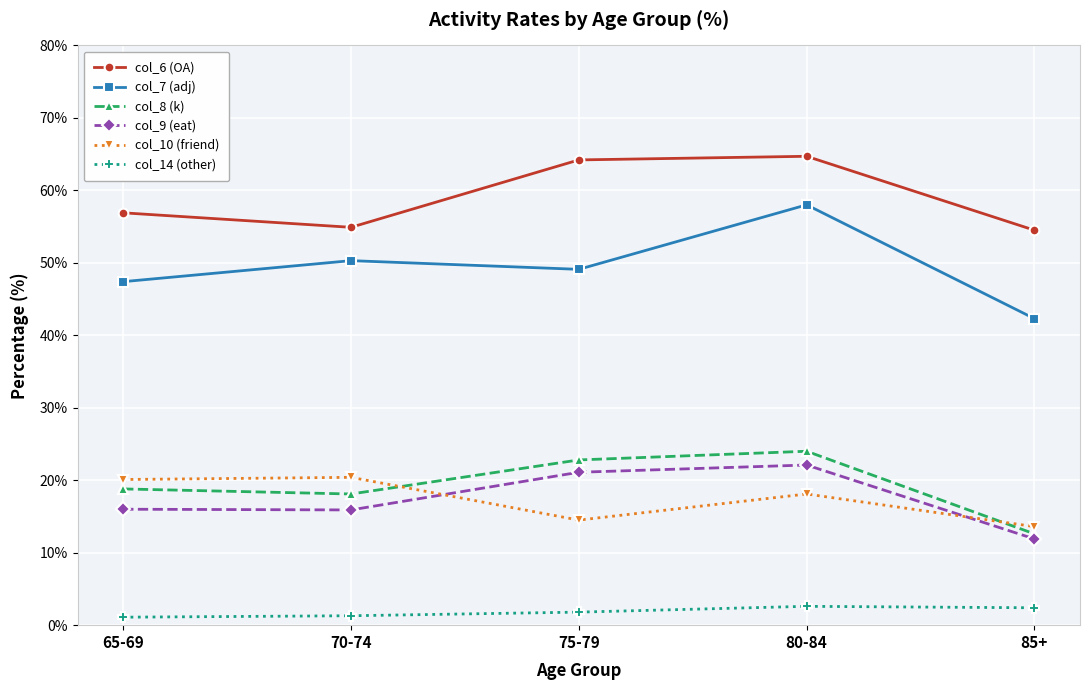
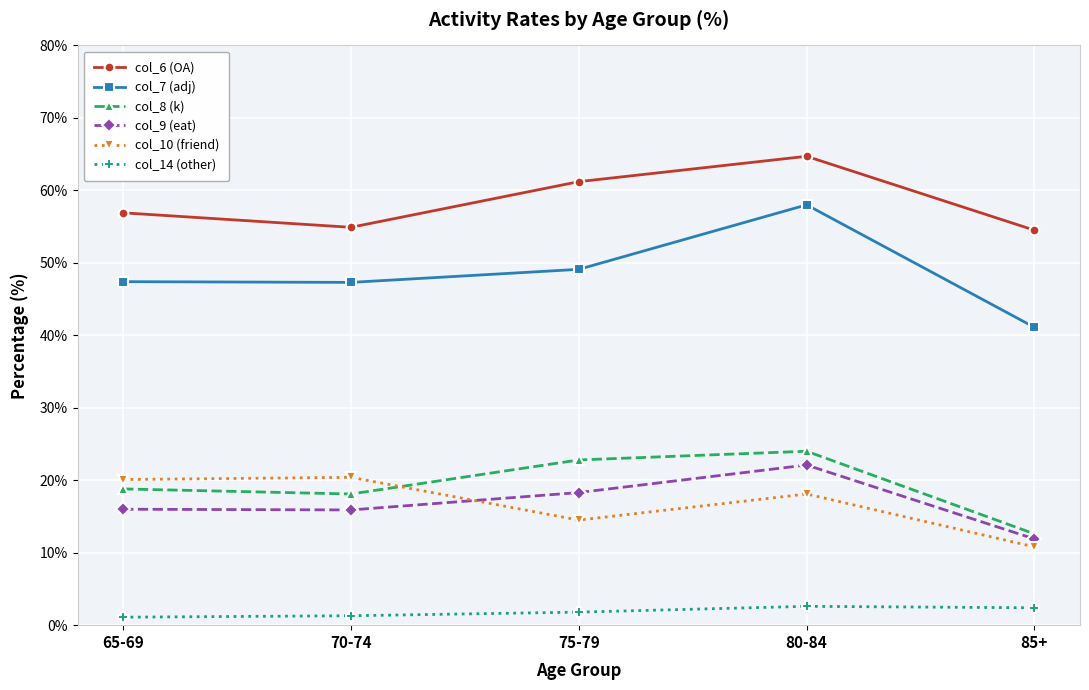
  {
    "col_6 (OA)": {
      "65-69": "57%",
      "70-74": "55%",
-     "75-79": "64%",
+     "75-79": "61%",
      "80-84": "65%",
      "85+": "55%"
    },
    "col_7 (adj)": {
      "65-69": "47%",
-     "70-74": "50%",
+     "70-74": "47%",
      "75-79": "49%",
      "80-84": "58%",
-     "85+": "42%"
+     "85+": "41%"
    },
    "col_9 (eat)": {
      "65-69": "16%",
      "70-74": "16%",
-     "75-79": "21%",
+     "75-79": "18%",
      "80-84": "22%",
      "85+": "12%"
    },
    "col_10 (friend)": {
      "65-69": "20%",
      "70-74": "20%",
      "75-79": "15%",
      "80-84": "18%",
-     "85+": "14%"
+     "85+": "11%"
    }
  }
